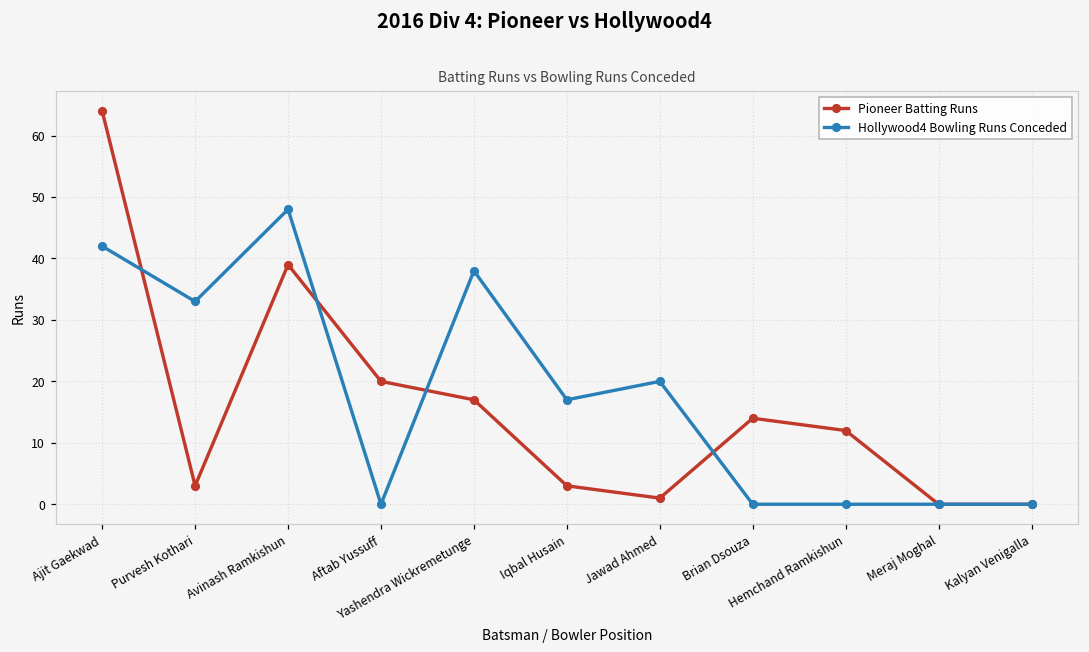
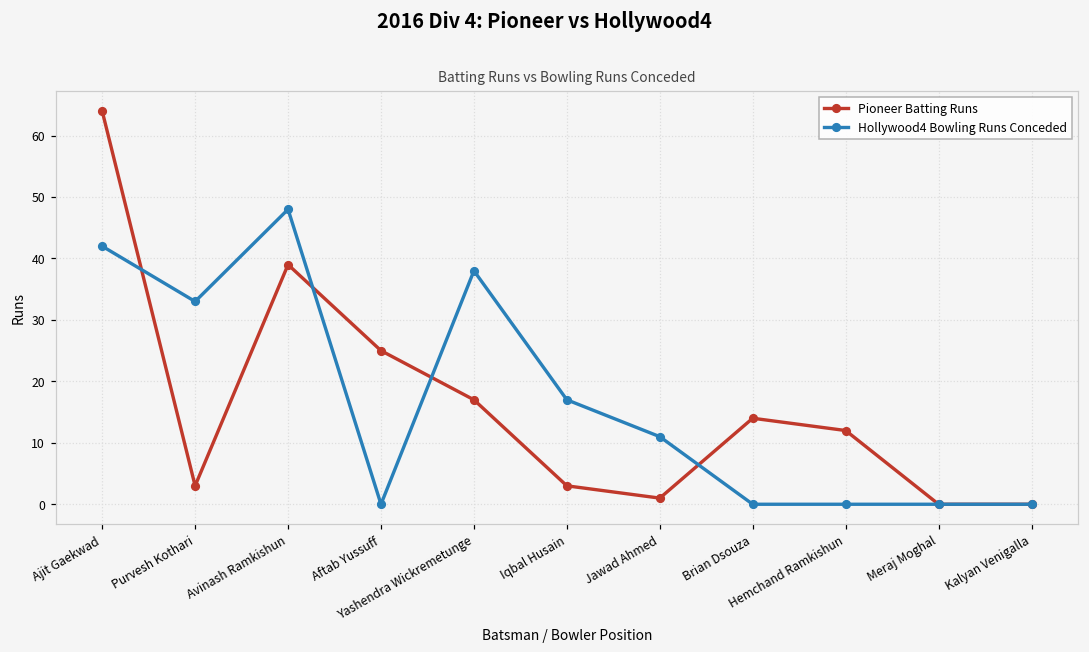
  {
    "Pioneer Batting Runs": {
      "Ajit Gaekwad": 64,
      "Purvesh Kothari": 3,
      "Avinash Ramkishun": 39,
-     "Aftab Yussuff": 20,
+     "Aftab Yussuff": 25,
      "Yashendra Wickremetunge": 17,
      "Iqbal Husain": 3,
      "Jawad Ahmed": 1,
      "Brian Dsouza": 14,
      "Hemchand Ramkishun": 12
    },
    "Hollywood4 Bowling Runs Conceded": {
      "Ajit Gaekwad": 42,
      "Purvesh Kothari": 33,
      "Avinash Ramkishun": 48,
      "Aftab Yussuff": 0,
      "Yashendra Wickremetunge": 38,
      "Iqbal Husain": 17,
-     "Jawad Ahmed": 20,
+     "Jawad Ahmed": 11,
      "Brian Dsouza": 0,
      "Hemchand Ramkishun": 0
    }
  }
